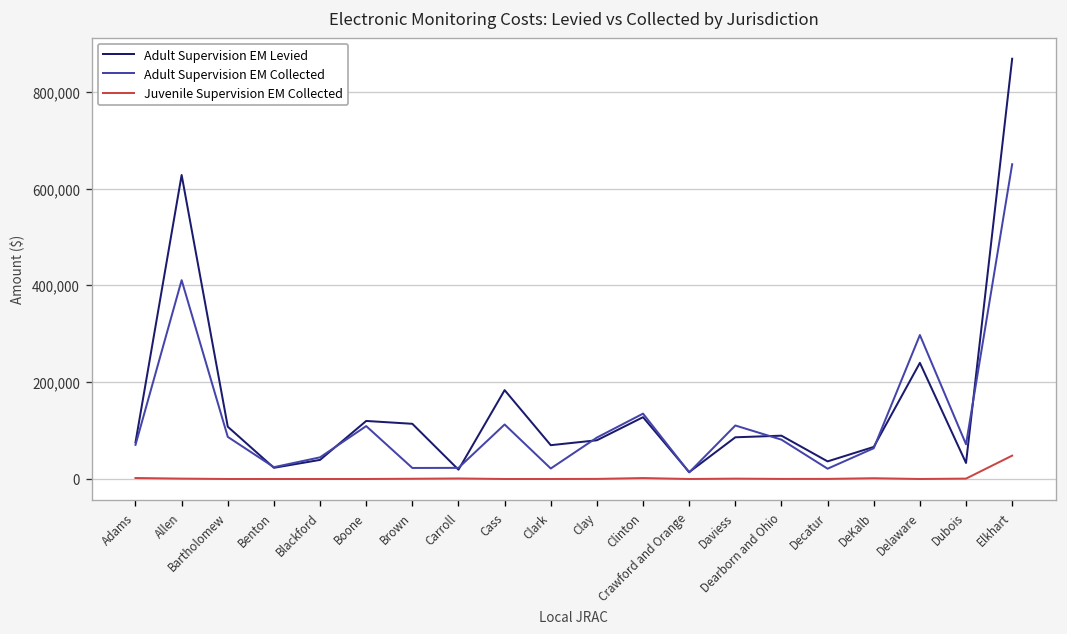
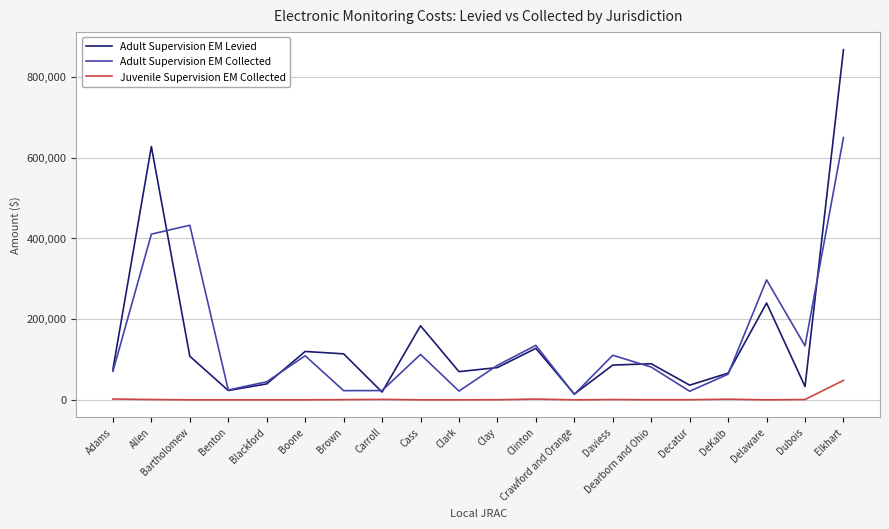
  {
    "Adult Supervision EM Levied": {
      "Allen": "630,000",
      "Bartholomew": "110,000",
      "Boone": "120,000",
      "Brown": "110,000",
      "Cass": "180,000",
      "Clark": "70,000",
      "Clinton": "130,000",
      "Daviess": "90,000",
      "Dearborn and Ohio": "90,000",
      "Decatur": "40,000",
      "Delaware": "240,000",
      "Dubois": "30,000",
      "Elkhart": "870,000"
    },
    "Adult Supervision EM Collected": {
      "Allen": "410,000",
-     "Bartholomew": "90,000",
+     "Bartholomew": "430,000",
      "Boone": "110,000",
      "Brown": "20,000",
      "Cass": "110,000",
      "Clark": "20,000",
      "Clinton": "140,000",
      "Daviess": "110,000",
      "Dearborn and Ohio": "80,000",
      "Decatur": "20,000",
      "Delaware": "300,000",
-     "Dubois": "70,000",
+     "Dubois": "130,000",
      "Elkhart": "650,000"
    },
    "Juvenile Supervision EM Collected": {
      "Adams": "0",
      "Allen": "0",
      "Bartholomew": "0",
      "Benton": "0",
      "Blackford": "0",
      "Boone": "0",
      "Brown": "0",
      "Carroll": "0",
      "Cass": "0",
      "Clark": "0",
      "Clay": "0",
      "Clinton": "0",
      "Crawford and Orange": "0",
      "Daviess": "0",
      "Dearborn and Ohio": "0",
      "Decatur": "0",
      "DeKalb": "0",
      "Delaware": "0",
      "Dubois": "0",
      "Elkhart": "50,000"
    }
  }
